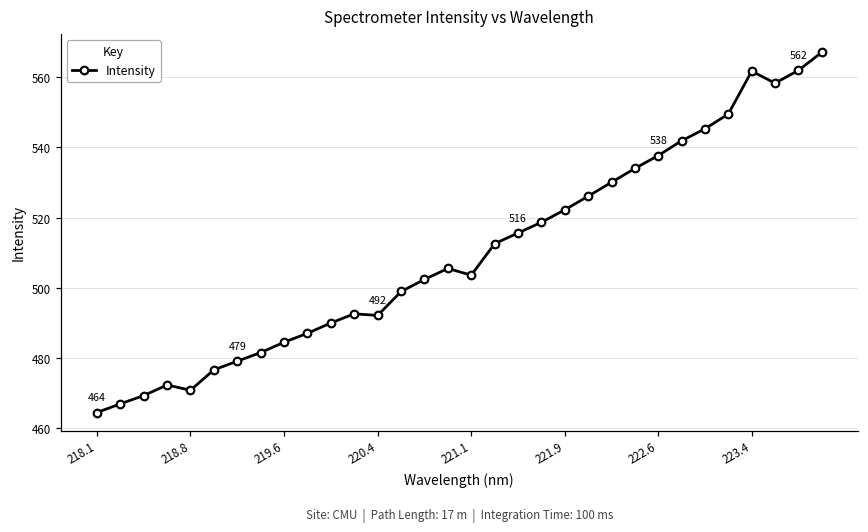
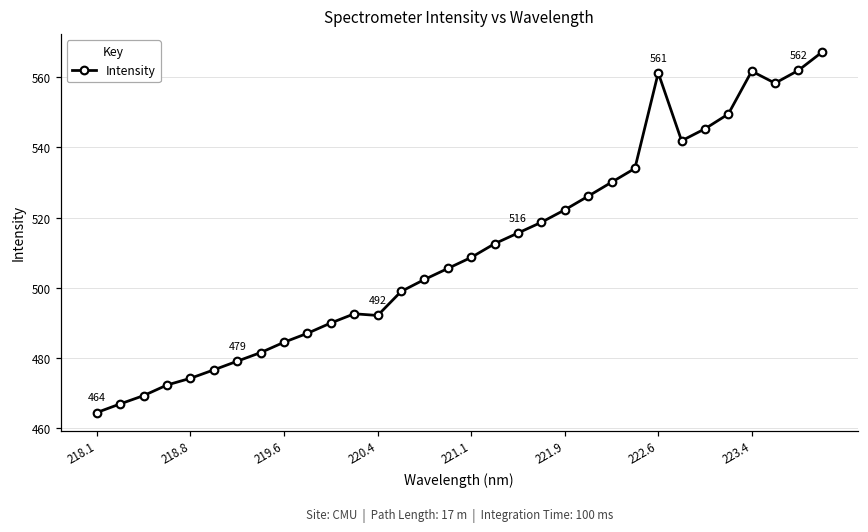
  {
    "218.1": 464,
-   "218.8": 471,
+   "218.8": 474,
    "220.4": 492,
-   "221.1": 504,
-   "222.6": 538
+   "221.1": 509,
+   "222.6": 561
  }
